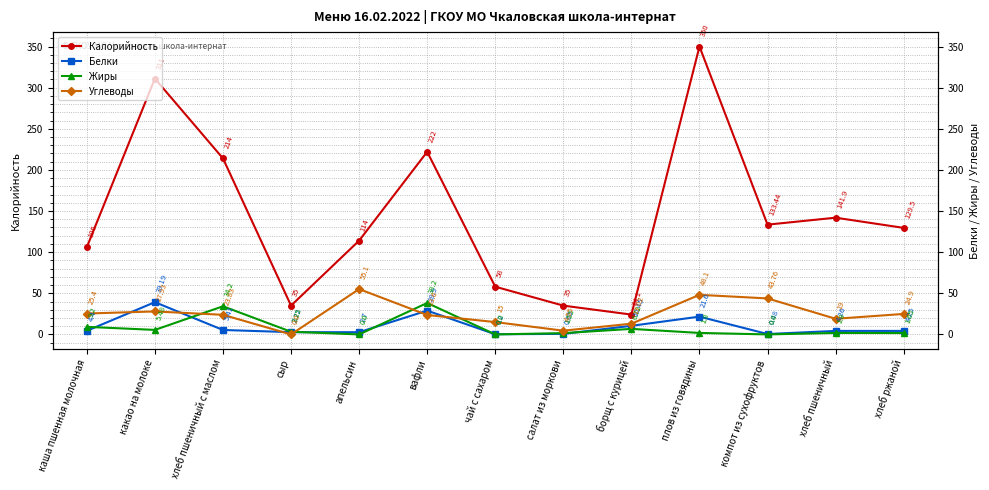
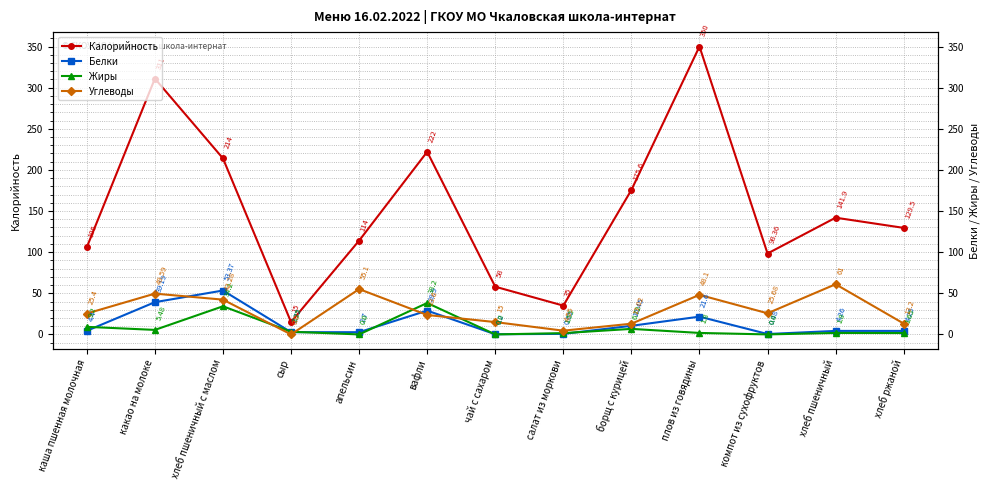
  {
    "Калорийность": {
      "каша пшенная молочная": 106,
      "хлеб пшеничный с маслом": 214,
-     "сыр": 35,
+     "сыр": 15,
      "апельсин": 114,
      "вафли": 222,
      "чай с сахаром": 58,
      "салат из моркови": 35,
-     "борщ с курицей": 24.1,
+     "борщ с курицей": 175.6,
      "плов из говядины": 350,
-     "компот из сухофруктов": 133.44,
+     "компот из сухофруктов": 98.36,
      "хлеб пшеничный": 141.9,
      "хлеб ржаной": 129.5
    },
    "Белки": {
-     "хлеб пшеничный с маслом": 5.41
+     "хлеб пшеничный с маслом": 53.37
    },
    "Углеводы": {
      "каша пшенная молочная": 25.4,
-     "какао на молоке": 27.93,
-     "хлеб пшеничный с маслом": 23.83,
+     "какао на молоке": 49.59,
+     "хлеб пшеничный с маслом": 42.28,
      "апельсин": 55.1,
      "чай с сахаром": 15,
      "плов из говядины": 48.1,
-     "компот из сухофруктов": 43.76,
-     "хлеб пшеничный": 19,
-     "хлеб ржаной": 24.9
+     "компот из сухофруктов": 25.68,
+     "хлеб пшеничный": 61,
+     "хлеб ржаной": 13.2
    }
  }
